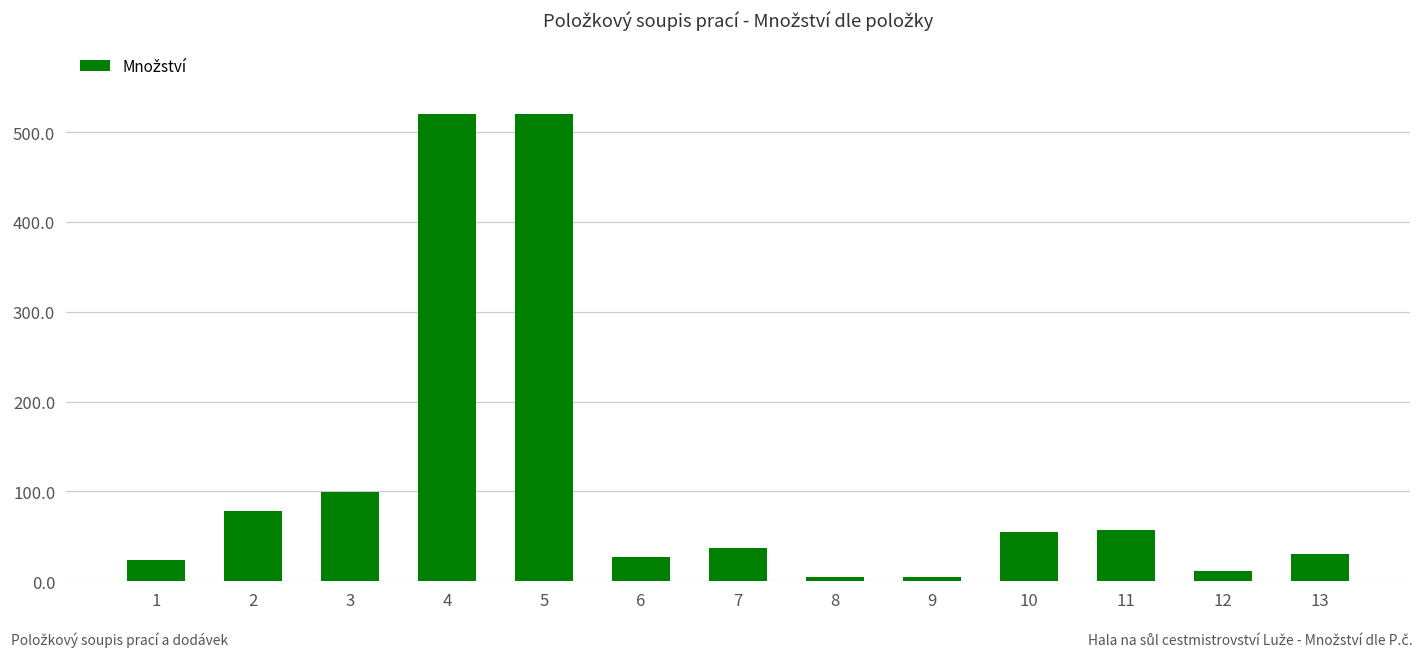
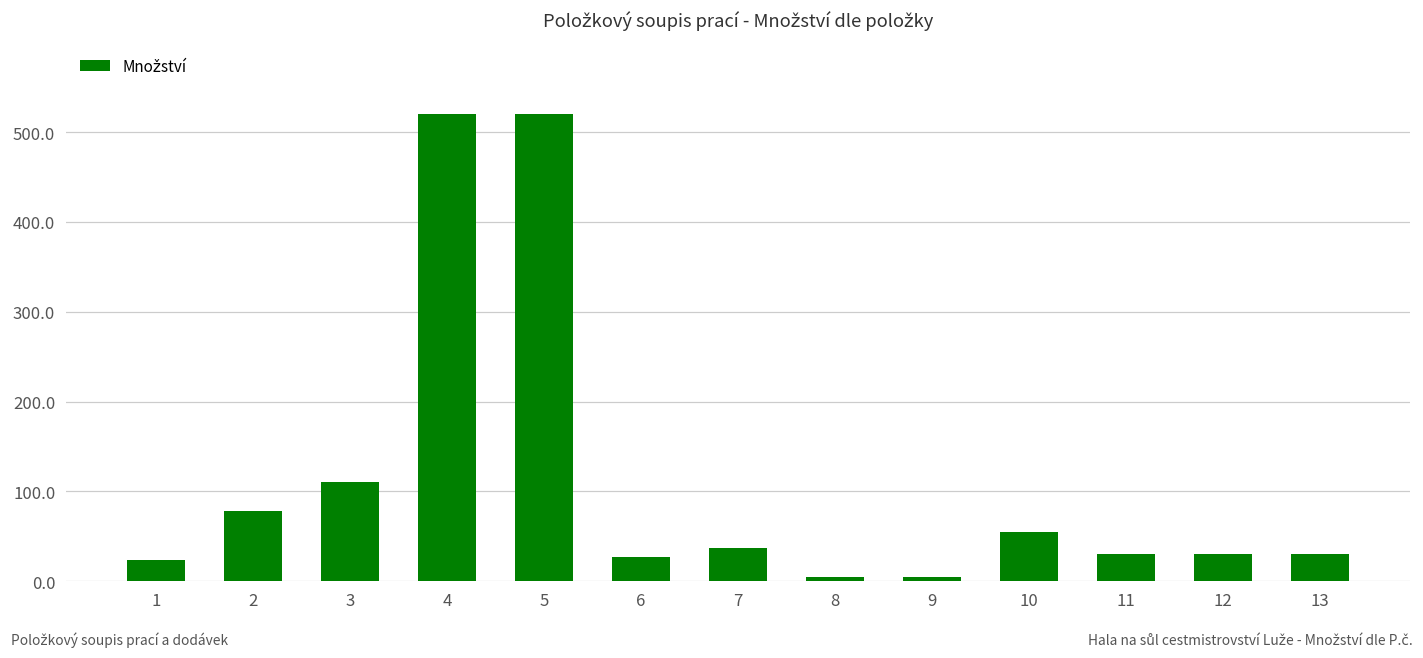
  {
    "1": 20,
    "2": 80,
-   "3": 100,
+   "3": 110,
    "4": 520,
    "5": 520,
    "6": 30,
    "7": 40,
    "8": 0,
    "9": 0,
    "10": 60,
-   "11": 60,
-   "12": 10,
+   "11": 30,
+   "12": 30,
    "13": 30
  }
